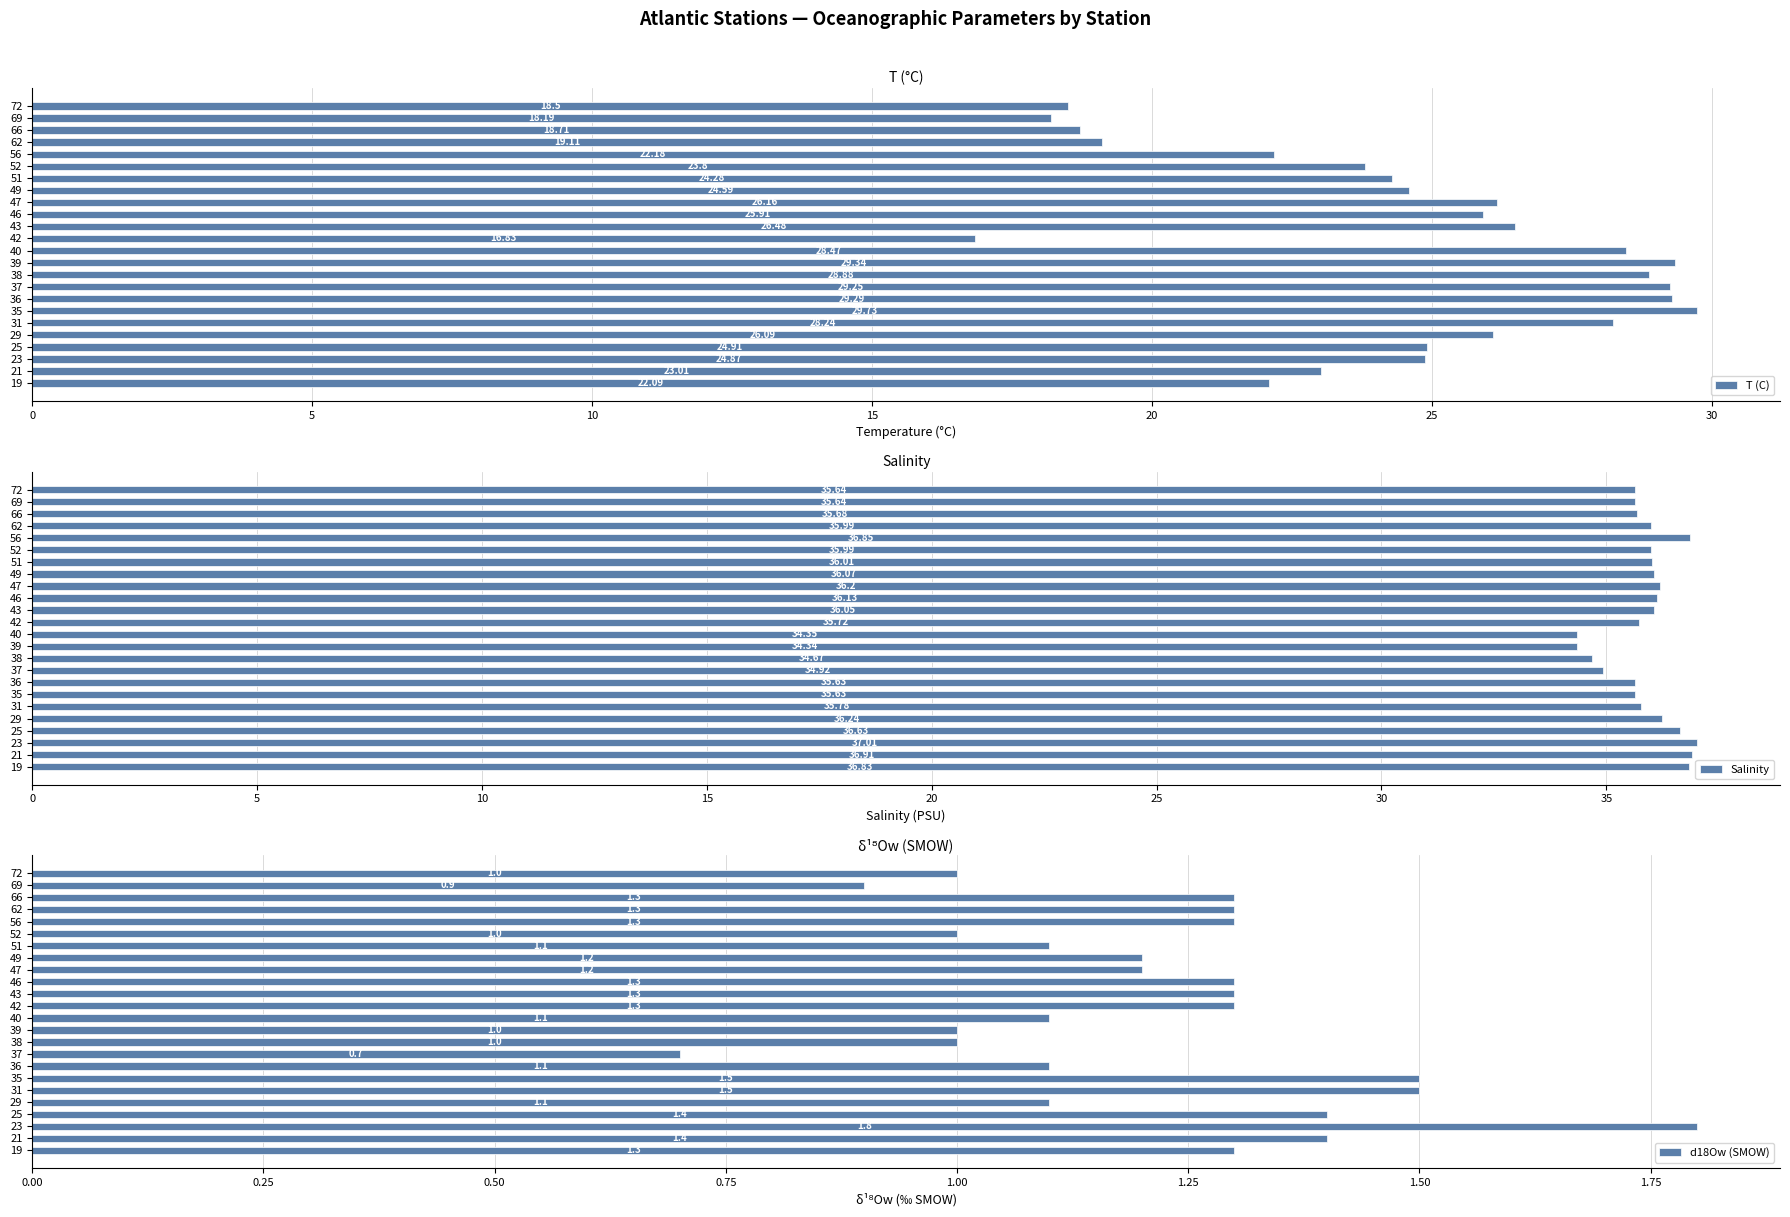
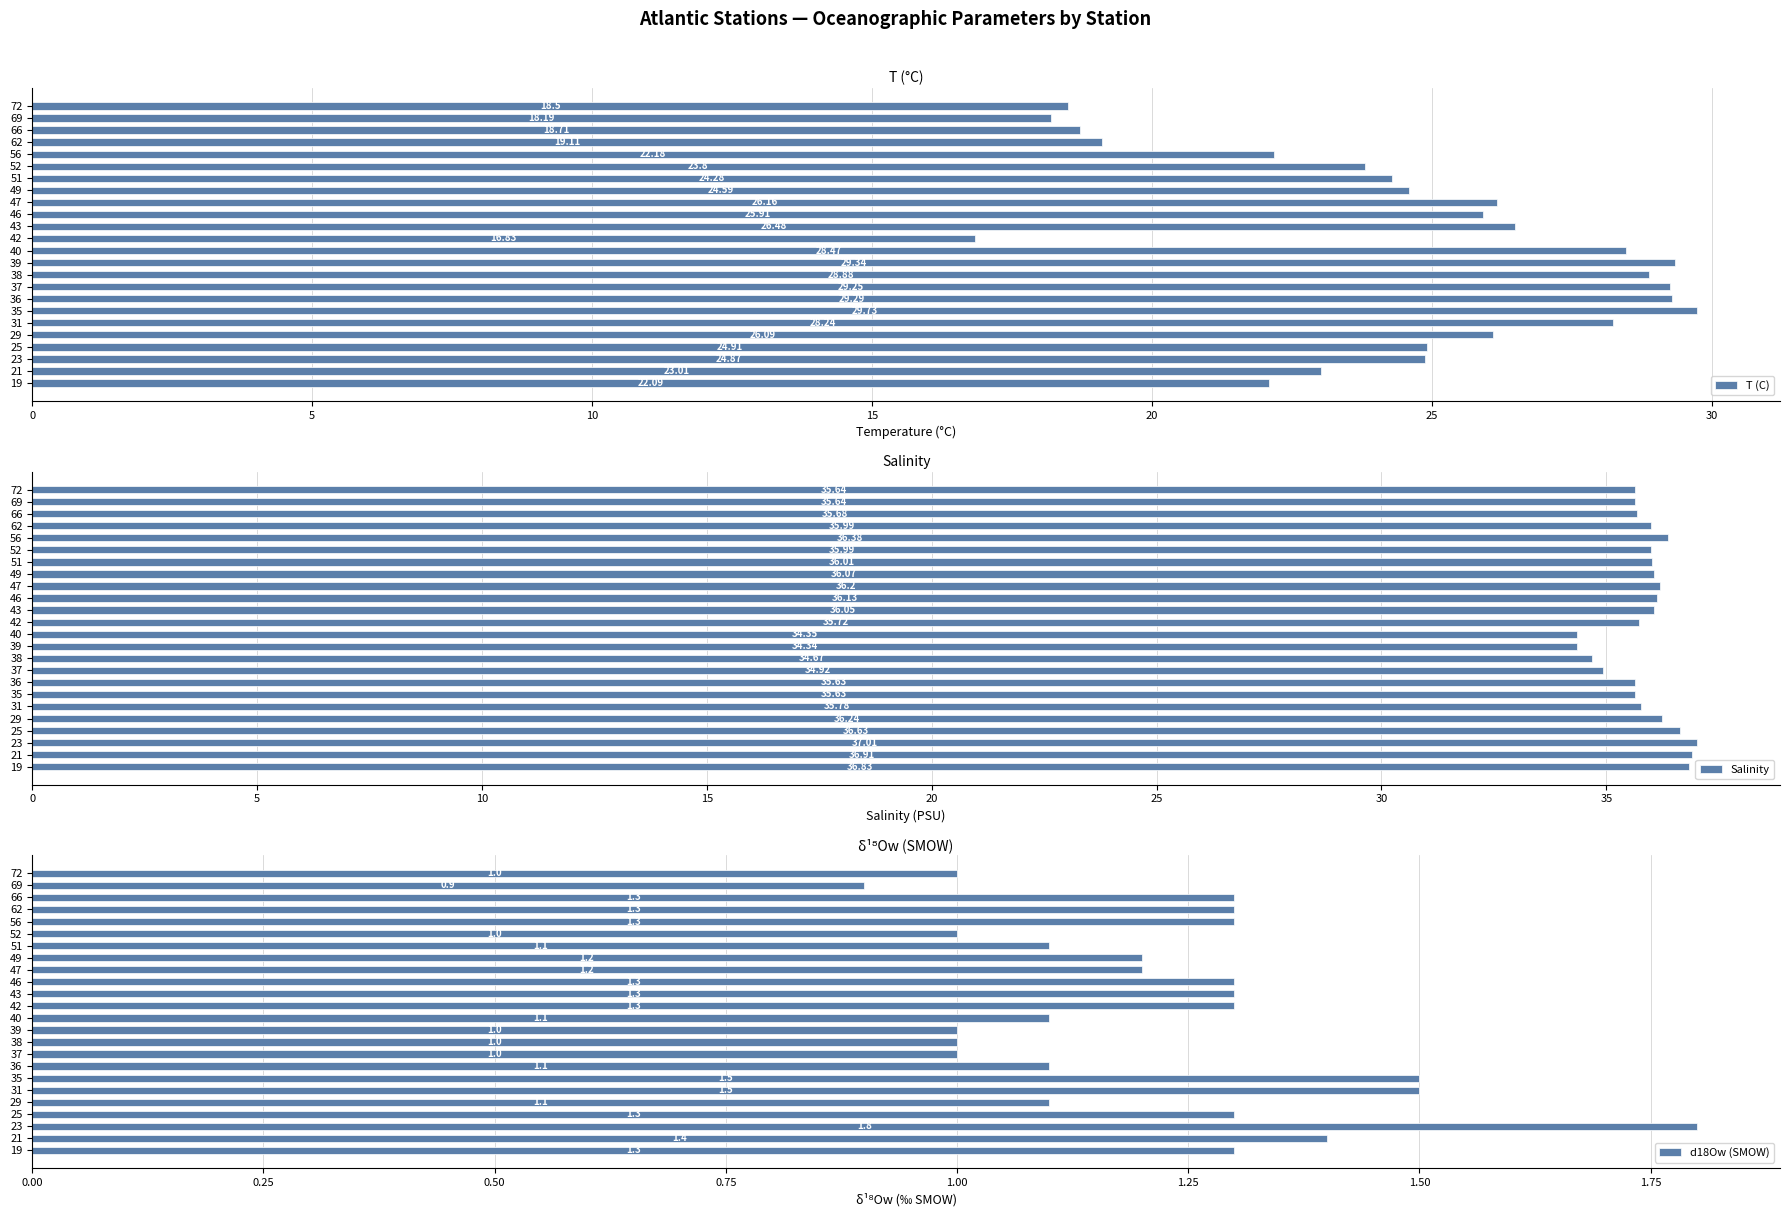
  {
    "T (°C)": {
      "72": 18.5,
      "69": 18.19,
      "66": 18.71,
      "62": 19.11,
      "25": 24.91,
      "23": 24.87,
      "21": 23.01,
      "19": 22.09
    },
    "Salinity": {
      "72": 35.6,
      "69": 35.6,
      "66": 35.7,
      "62": 36.0,
-     "56": 36.9,
+     "56": 36.4,
      "52": 36.0,
      "42": 35.7,
      "40": 34.4,
      "39": 34.3,
      "38": 34.7,
      "37": 34.9,
      "36": 35.6,
      "35": 35.6,
      "31": 35.8,
      "29": 36.2,
      "25": 36.6,
      "23": 37.0,
      "21": 36.9,
      "19": 36.8
    },
    "δ¹⁸Ow (SMOW)": {
      "40": 1.1,
      "39": 1.0,
      "38": 1.0,
-     "37": 0.7,
+     "37": 1.0,
      "36": 1.1,
-     "25": 1.4
+     "25": 1.3
    }
  }
